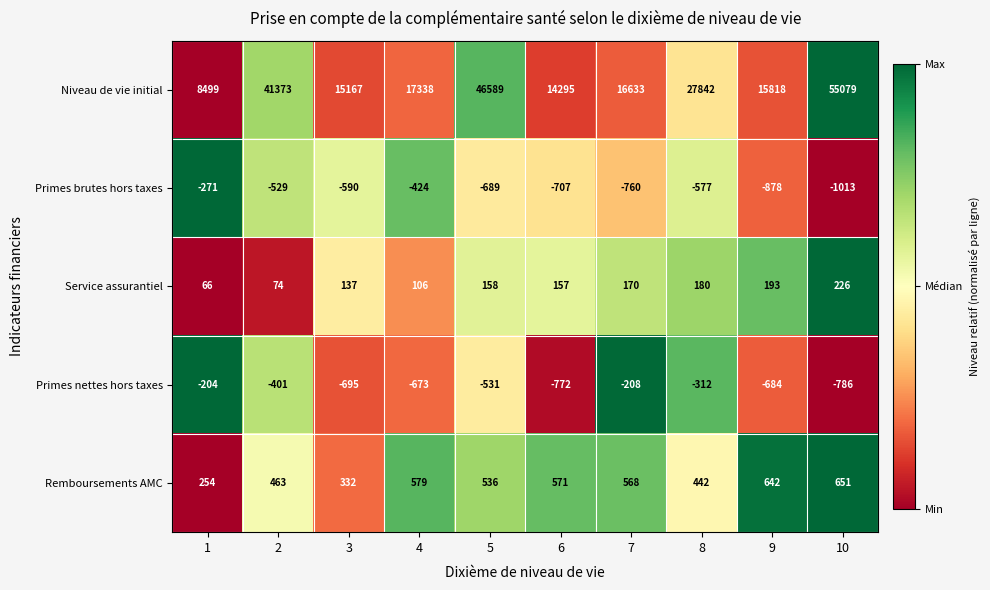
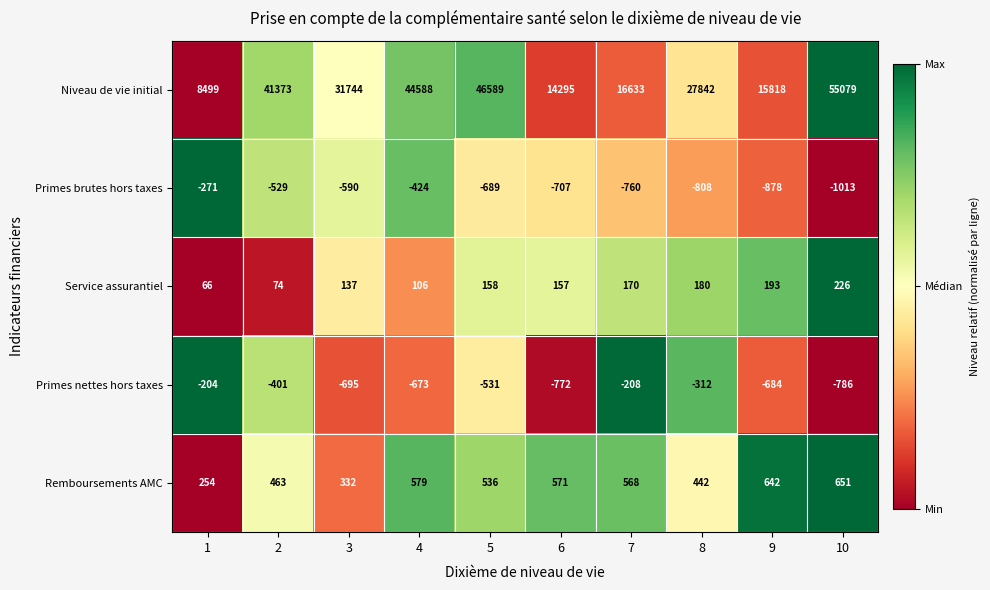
  {
    "Niveau de vie initial": {
      "1": 8499,
      "2": 41373,
-     "3": 15167,
-     "4": 17338,
+     "3": 31744,
+     "4": 44588,
      "5": 46589,
      "6": 14295,
      "7": 16633,
      "8": 27842,
      "9": 15818,
      "10": 55079
    },
    "Primes brutes hors taxes": {
      "1": -271,
      "2": -529,
      "3": -590,
      "4": -424,
      "5": -689,
      "6": -707,
      "7": -760,
-     "8": -577,
+     "8": -808,
      "9": -878,
      "10": -1013
    },
    "Service assurantiel": {
      "1": 66,
      "2": 74,
      "3": 137,
      "4": 106,
      "5": 158,
      "6": 157,
      "7": 170,
      "8": 180,
      "9": 193,
      "10": 226
    },
    "Primes nettes hors taxes": {
      "1": -204,
      "2": -401,
      "3": -695,
      "4": -673,
      "5": -531,
      "6": -772,
      "7": -208,
      "8": -312,
      "9": -684,
      "10": -786
    },
    "Remboursements AMC": {
      "1": 254,
      "2": 463,
      "3": 332,
      "4": 579,
      "5": 536,
      "6": 571,
      "7": 568,
      "8": 442,
      "9": 642,
      "10": 651
    }
  }
